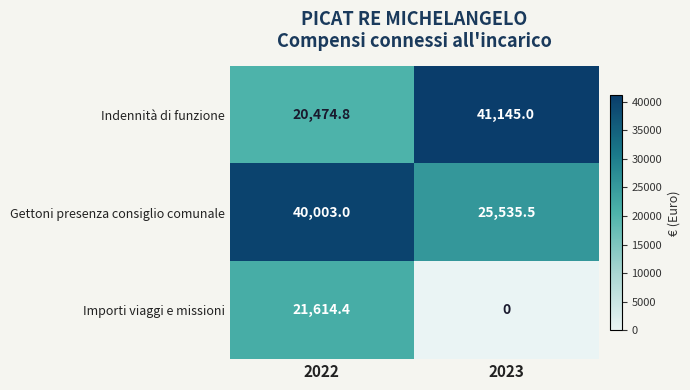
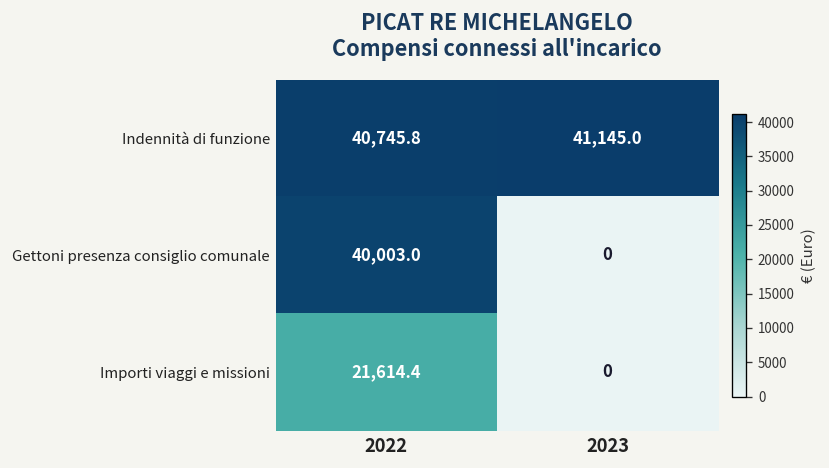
  {
    "Indennità di funzione": {
-     "2022": "20,474.8",
+     "2022": "40,745.8",
      "2023": "41,145.0"
    },
    "Gettoni presenza consiglio comunale": {
      "2022": "40,003.0",
-     "2023": "25,535.5"
+     "2023": "0"
    },
    "Importi viaggi e missioni": {
      "2022": "21,614.4",
      "2023": "0"
    }
  }
